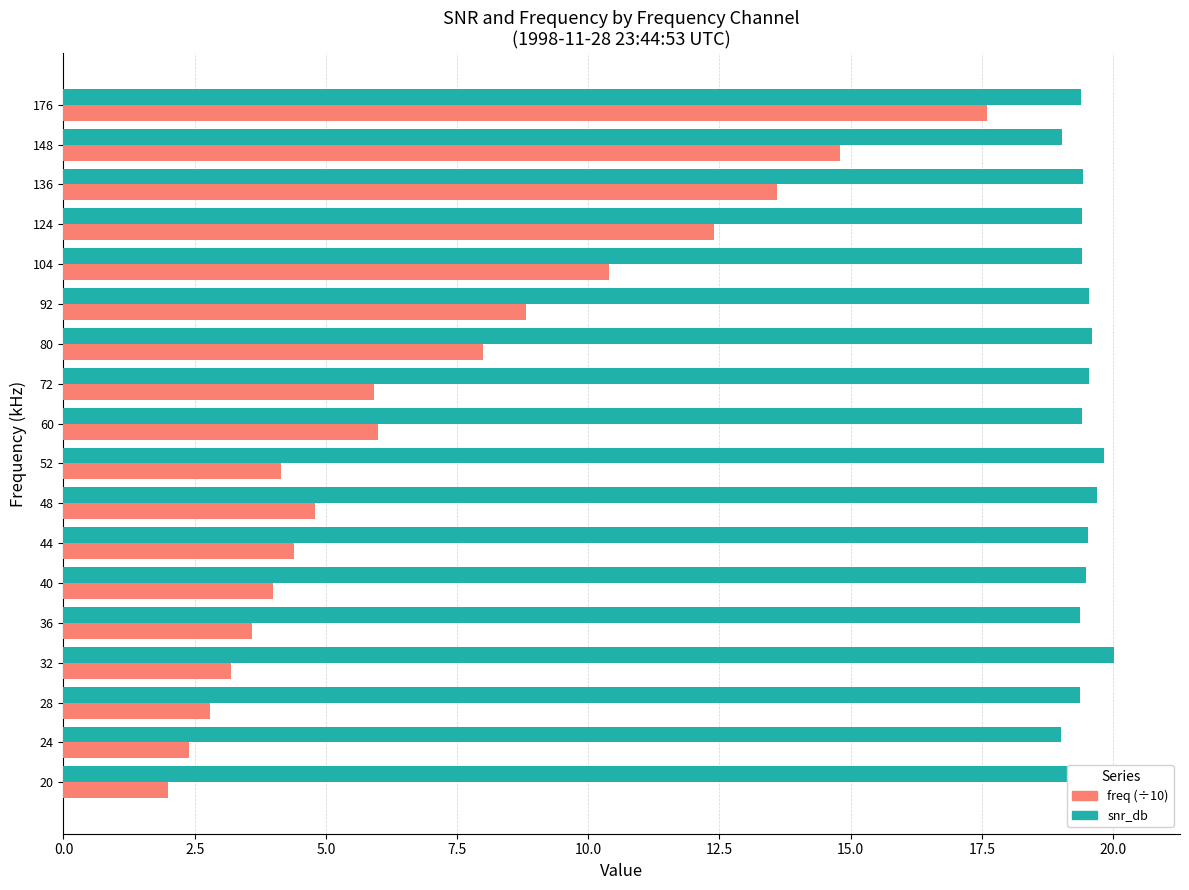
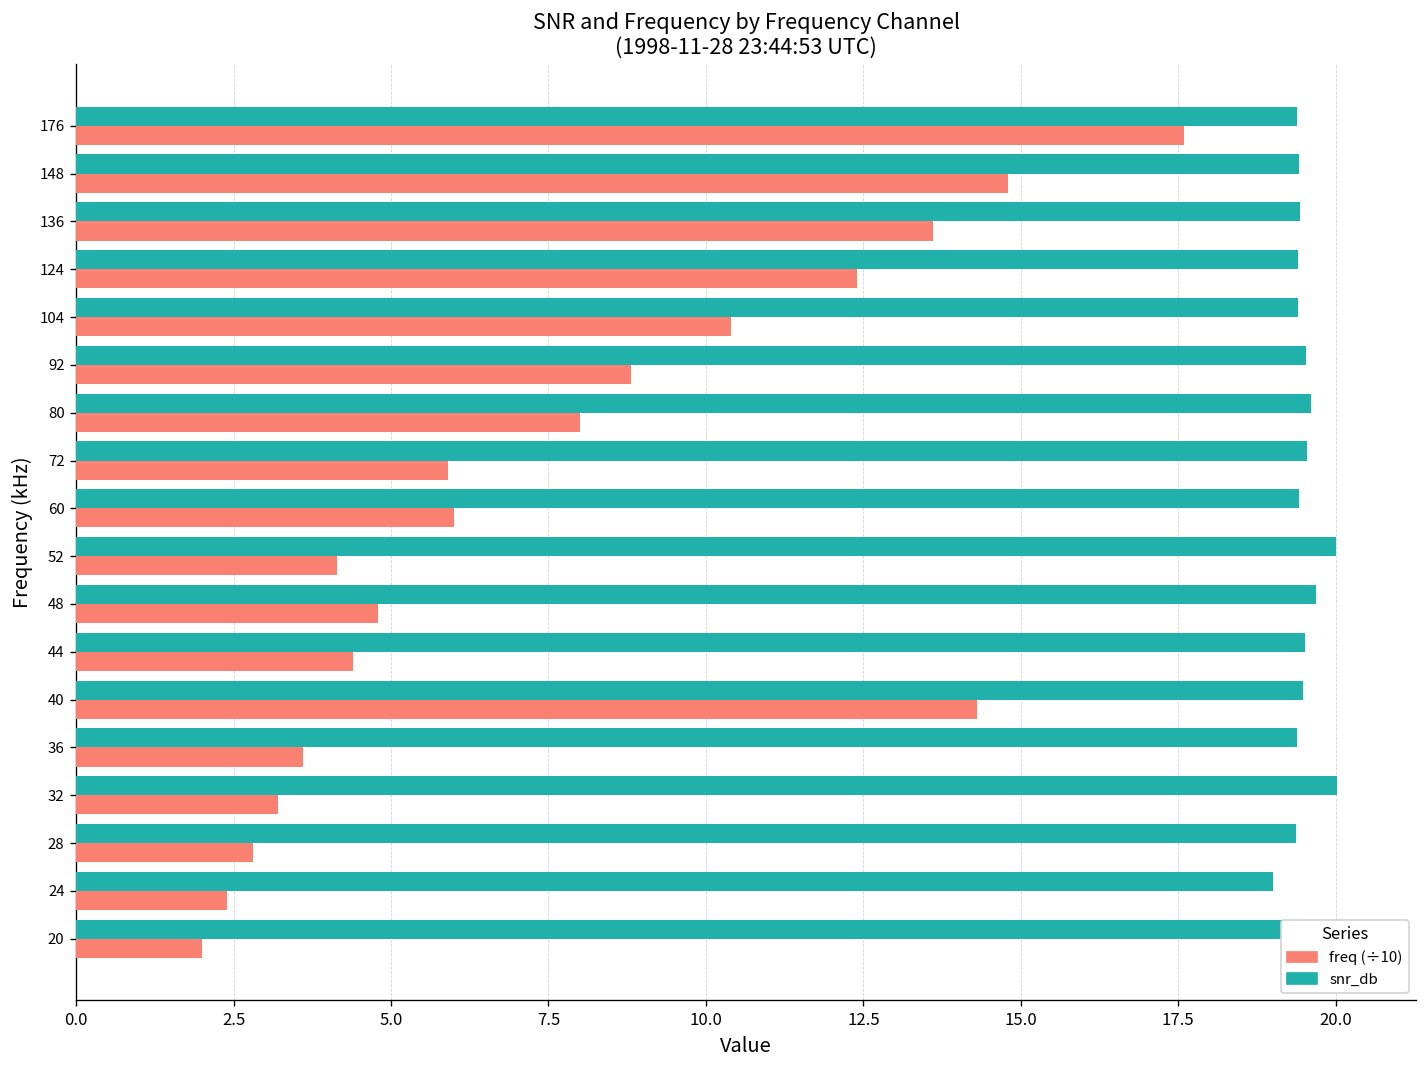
  {
    "snr_db": {
      "176": 19.4,
-     "148": 19.0,
+     "148": 19.4,
      "136": 19.4,
      "124": 19.4,
      "104": 19.4,
      "92": 19.5,
      "80": 19.6,
      "72": 19.5,
      "60": 19.4,
-     "52": 19.8,
+     "52": 20.0,
      "48": 19.7,
      "44": 19.5,
      "40": 19.5,
      "36": 19.4,
      "32": 20.0,
      "28": 19.4,
      "24": 19.0
    },
    "freq (÷10)": {
      "176": 17.6,
      "148": 14.8,
      "136": 13.6,
      "124": 12.4,
      "104": 10.4,
      "92": 8.8,
      "80": 8.0,
      "72": 5.9,
      "60": 6.0,
      "52": 4.1,
      "48": 4.8,
      "44": 4.4,
-     "40": 4.0,
+     "40": 14.3,
      "36": 3.6,
      "32": 3.2,
      "28": 2.8,
      "24": 2.4,
      "20": 2.0
    }
  }
